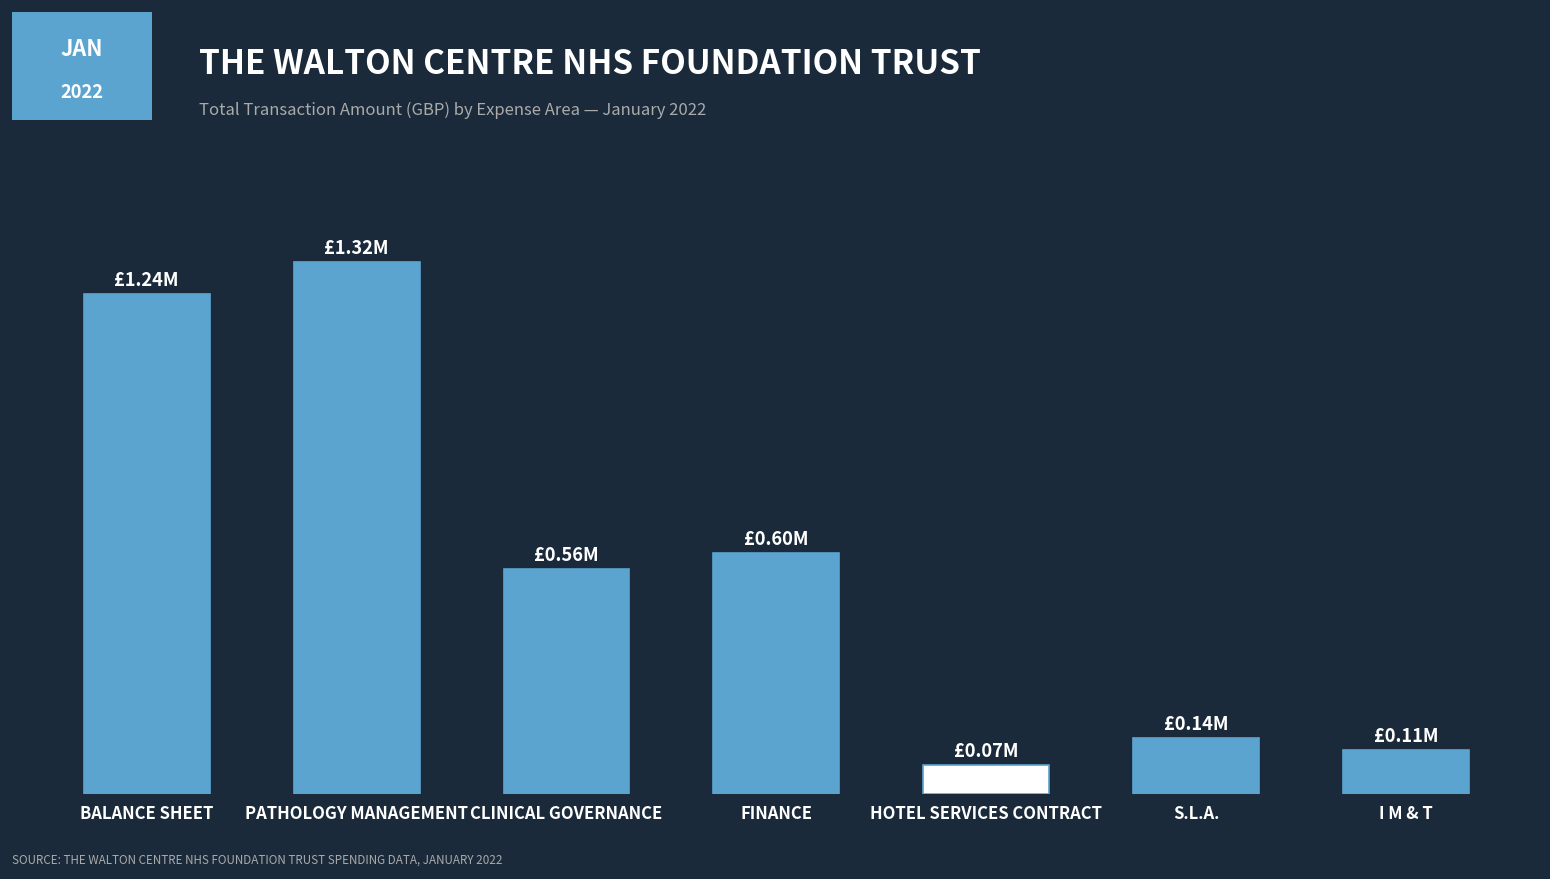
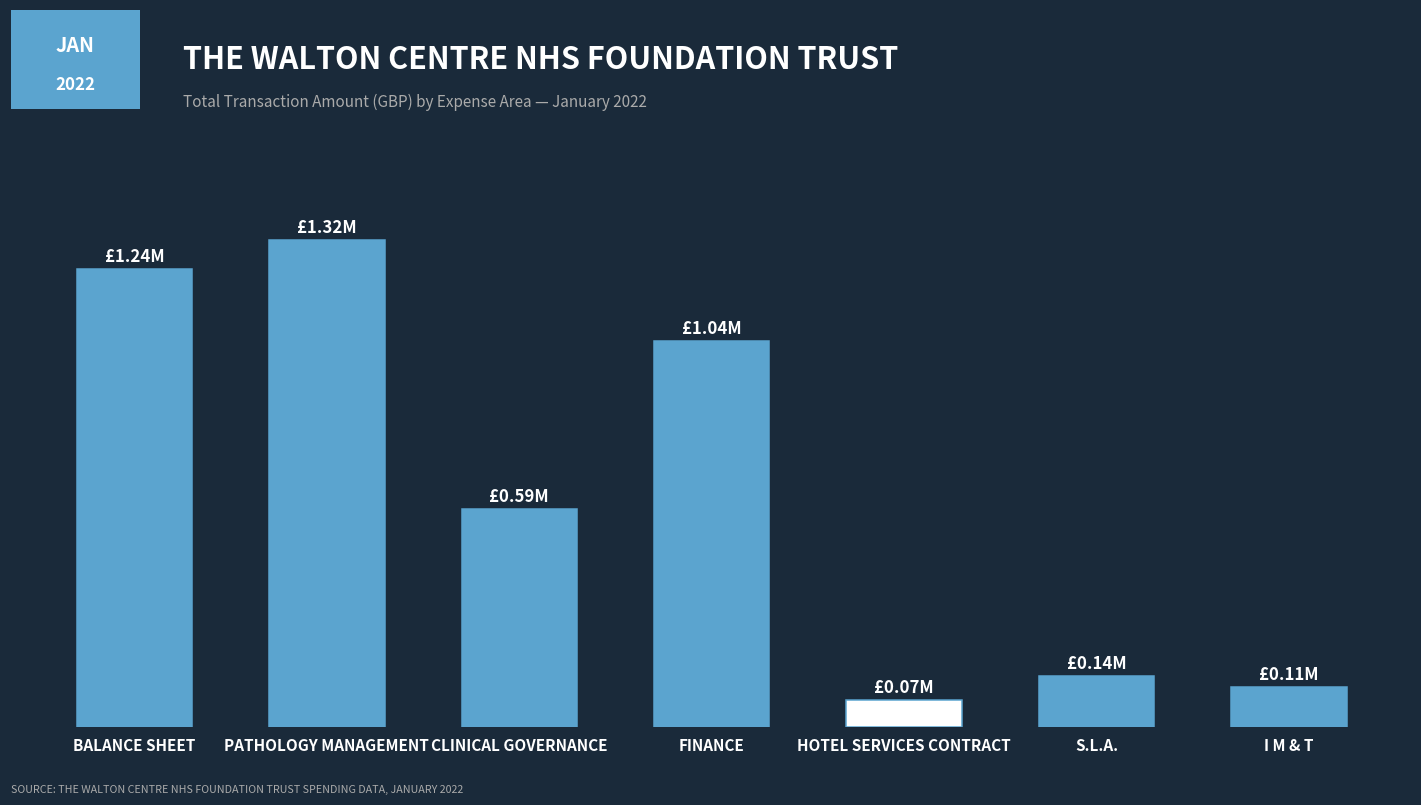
  {
    "BALANCE SHEET": "£1.24M",
    "PATHOLOGY MANAGEMENT": "£1.32M",
-   "CLINICAL GOVERNANCE": "£0.56M",
-   "FINANCE": "£0.60M",
+   "CLINICAL GOVERNANCE": "£0.59M",
+   "FINANCE": "£1.04M",
    "HOTEL SERVICES CONTRACT": "£0.07M",
    "S.L.A.": "£0.14M",
    "I M & T": "£0.11M"
  }
